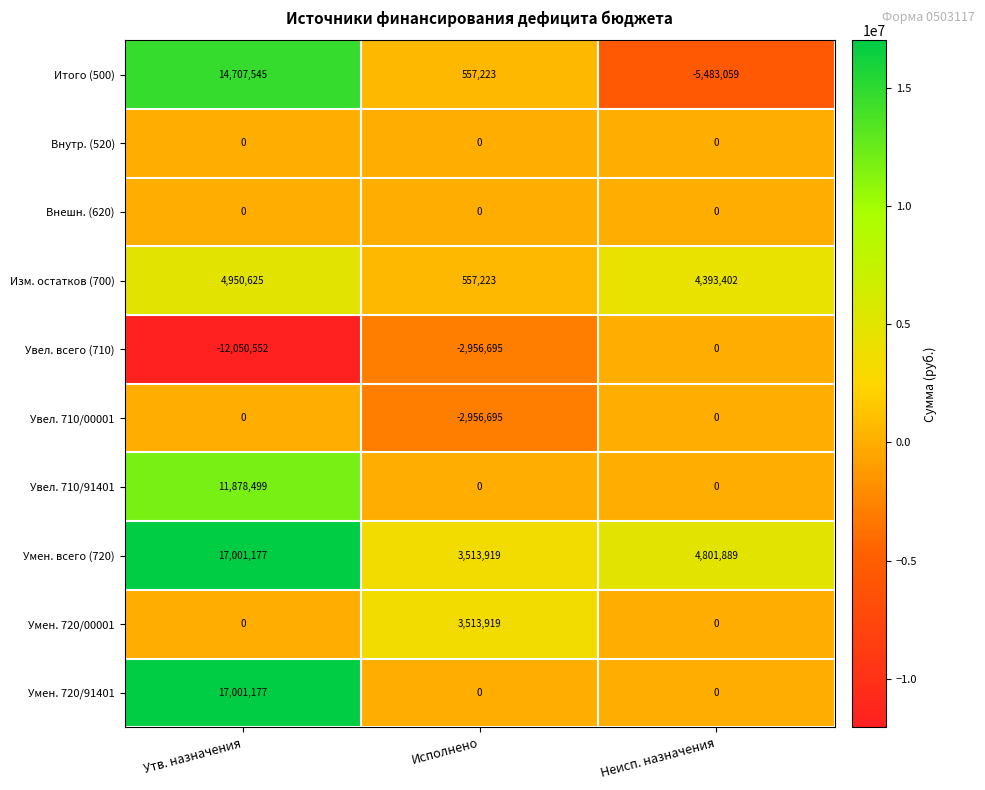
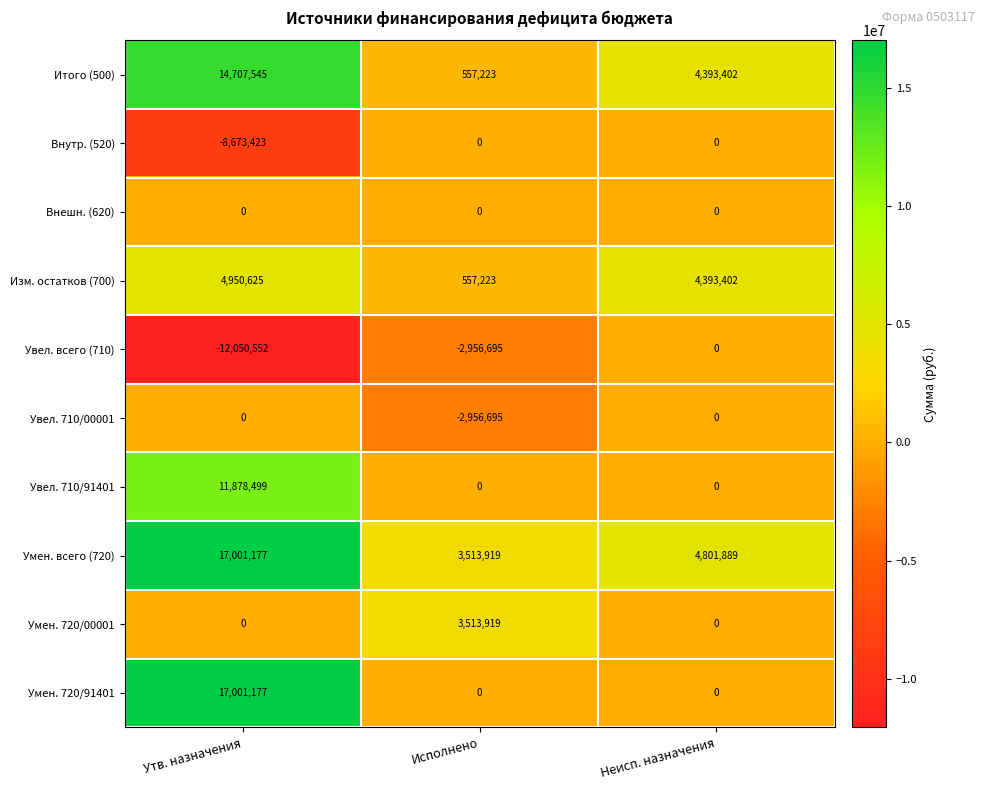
  {
    "Итого (500)": {
      "Утв. назначения": "14,707,545",
      "Исполнено": "557,223",
-     "Неисп. назначения": "-5,483,059"
+     "Неисп. назначения": "4,393,402"
    },
    "Внутр. (520)": {
-     "Утв. назначения": "0",
+     "Утв. назначения": "-8,673,423",
      "Исполнено": "0",
      "Неисп. назначения": "0"
    },
    "Внешн. (620)": {
      "Утв. назначения": "0",
      "Исполнено": "0",
      "Неисп. назначения": "0"
    },
    "Изм. остатков (700)": {
      "Утв. назначения": "4,950,625",
      "Исполнено": "557,223",
      "Неисп. назначения": "4,393,402"
    },
    "Увел. всего (710)": {
      "Утв. назначения": "-12,050,552",
      "Исполнено": "-2,956,695",
      "Неисп. назначения": "0"
    },
    "Увел. 710/00001": {
      "Утв. назначения": "0",
      "Исполнено": "-2,956,695",
      "Неисп. назначения": "0"
    },
    "Увел. 710/91401": {
      "Утв. назначения": "11,878,499",
      "Исполнено": "0",
      "Неисп. назначения": "0"
    },
    "Умен. всего (720)": {
      "Утв. назначения": "17,001,177",
      "Исполнено": "3,513,919",
      "Неисп. назначения": "4,801,889"
    },
    "Умен. 720/00001": {
      "Утв. назначения": "0",
      "Исполнено": "3,513,919",
      "Неисп. назначения": "0"
    },
    "Умен. 720/91401": {
      "Утв. назначения": "17,001,177",
      "Исполнено": "0",
      "Неисп. назначения": "0"
    }
  }
